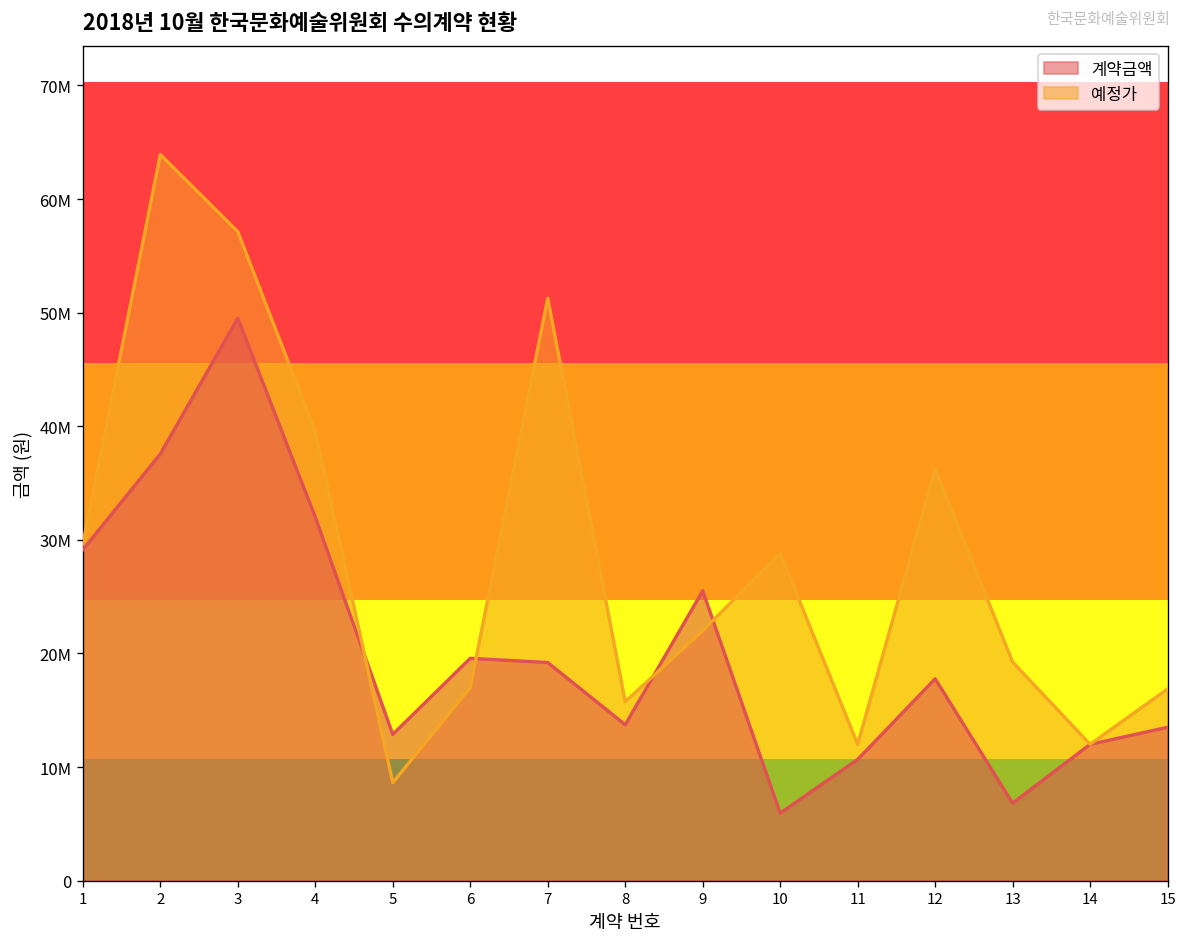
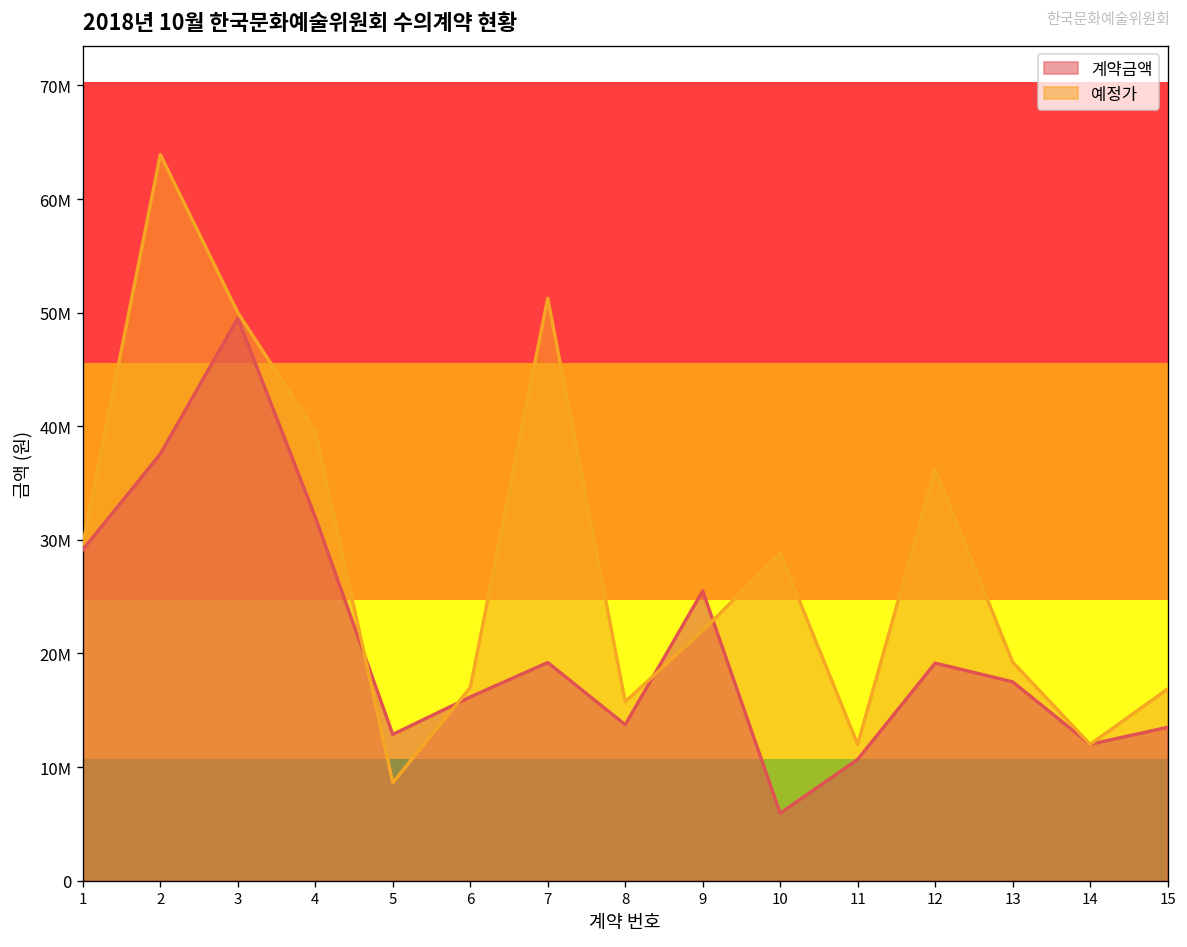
  {
    "계약금액": {
      "1": 29000000,
      "2": 38000000,
      "3": 50000000,
      "4": 32000000,
      "5": 13000000,
-     "6": 20000000,
+     "6": 16000000,
      "7": 19000000,
      "8": 14000000,
      "9": 26000000,
      "10": 6000000,
      "11": 11000000,
-     "12": 18000000,
-     "13": 7000000,
+     "12": 19000000,
+     "13": 18000000,
      "15": 14000000
    },
    "예정가": {
      "1": 30000000,
      "2": 64000000,
-     "3": 57000000,
+     "3": 50000000,
      "4": 40000000,
      "5": 9000000,
      "6": 17000000,
      "7": 51000000,
      "8": 16000000,
      "9": 22000000,
      "10": 29000000,
      "11": 12000000,
      "12": 36000000,
      "13": 19000000,
      "15": 17000000
    }
  }
